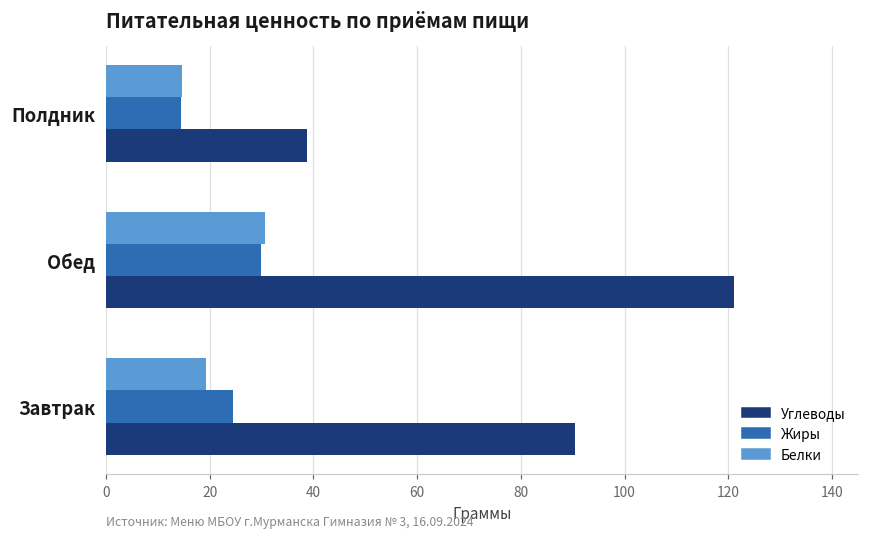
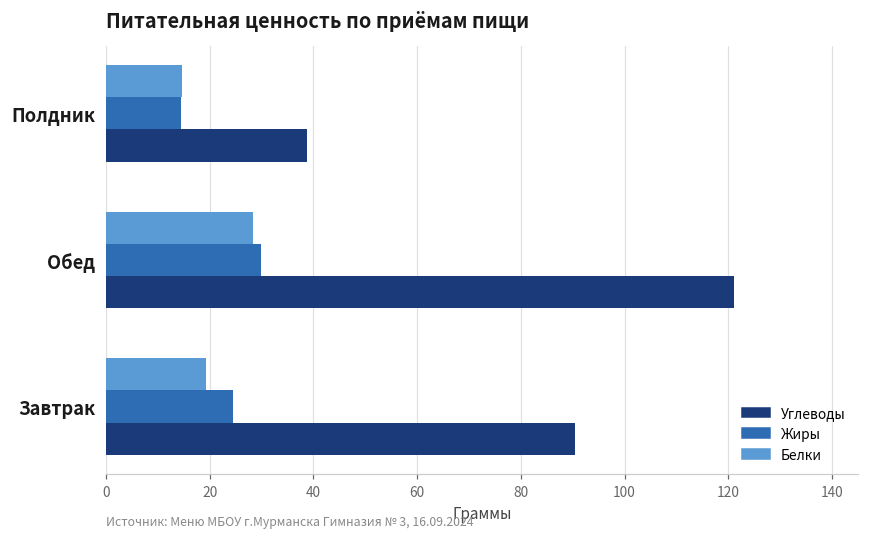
  {
    "Углеводы": {
      "Полдник": 39,
      "Обед": 121,
      "Завтрак": 91
    },
    "Жиры": {
      "Полдник": 14,
      "Обед": 30,
      "Завтрак": 25
    },
    "Белки": {
      "Полдник": 15,
-     "Обед": 31,
+     "Обед": 28,
      "Завтрак": 19
    }
  }
